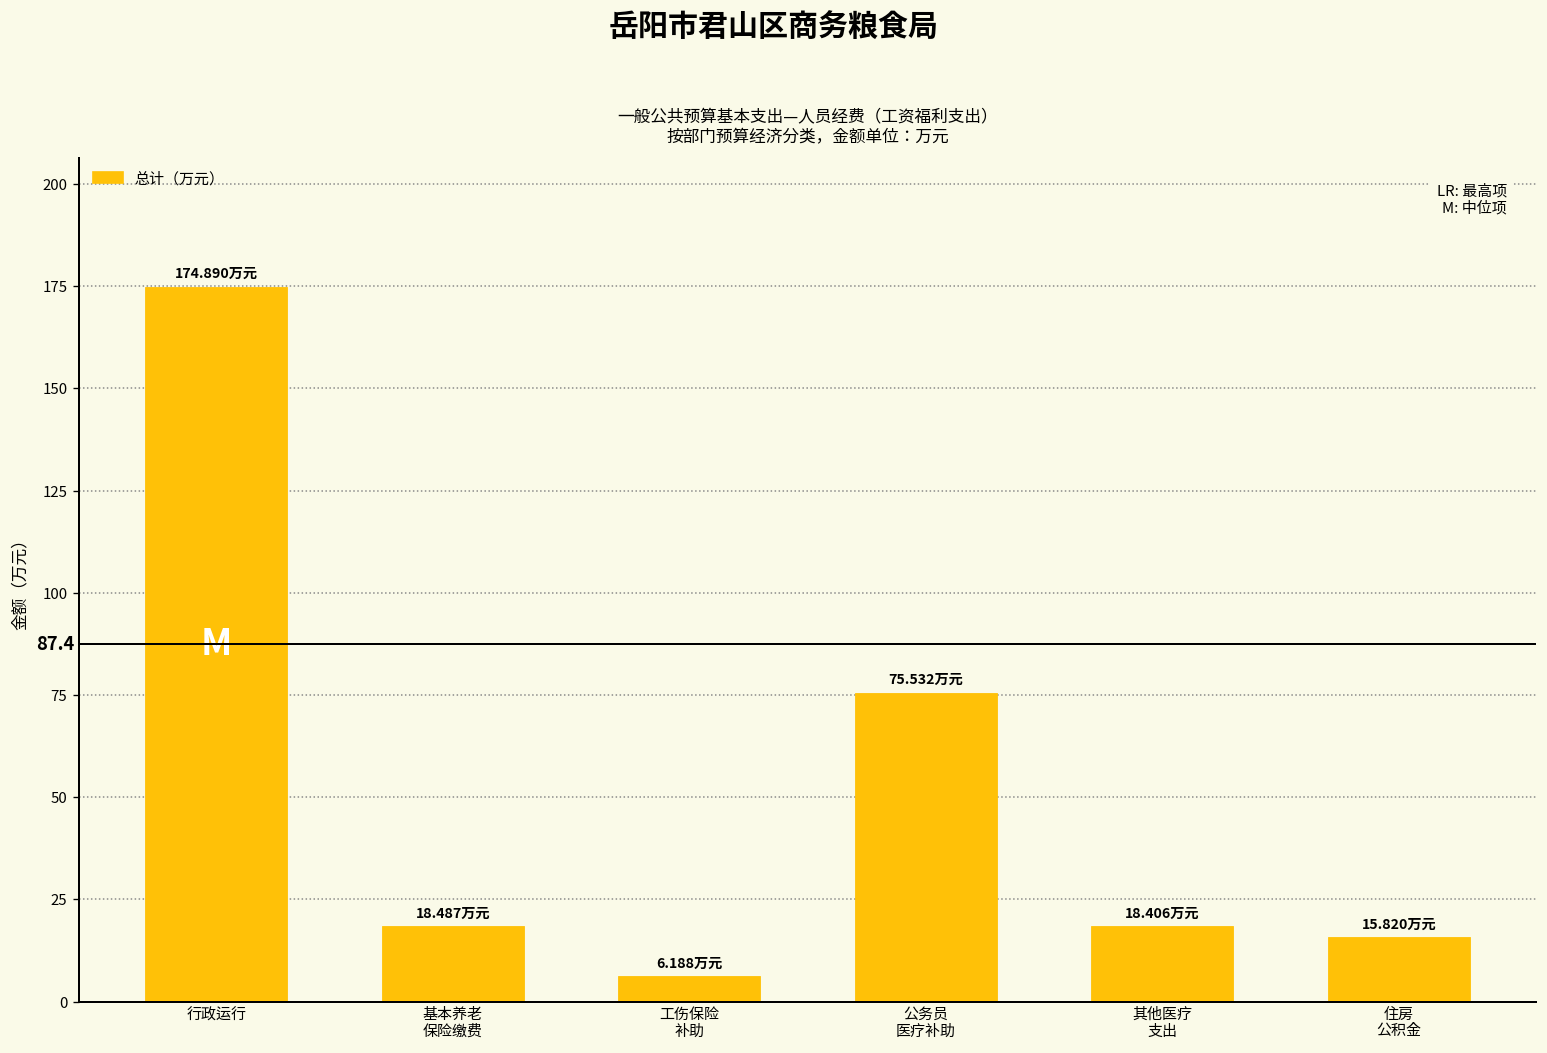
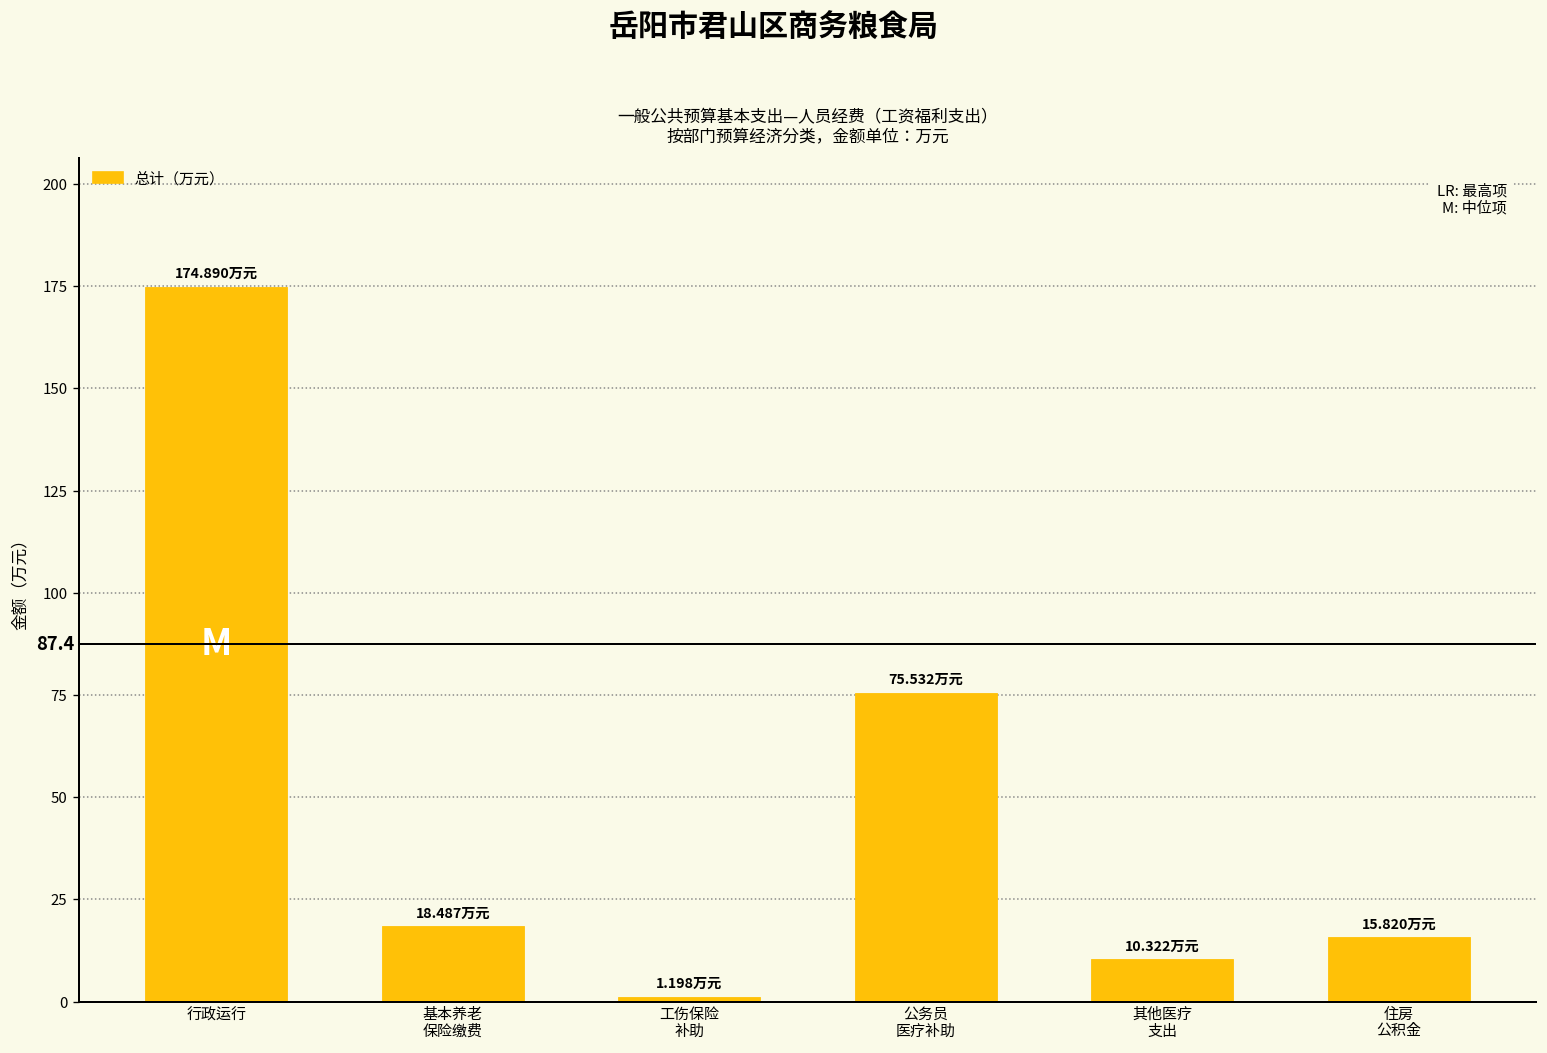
  {
    "行政运行": 174.890,
    "基本养老 保险缴费": 18.487,
-   "工伤保险 补助": 6.188,
+   "工伤保险 补助": 1.198,
    "公务员 医疗补助": 75.532,
-   "其他医疗 支出": 18.406,
+   "其他医疗 支出": 10.322,
    "住房 公积金": 15.820
  }
